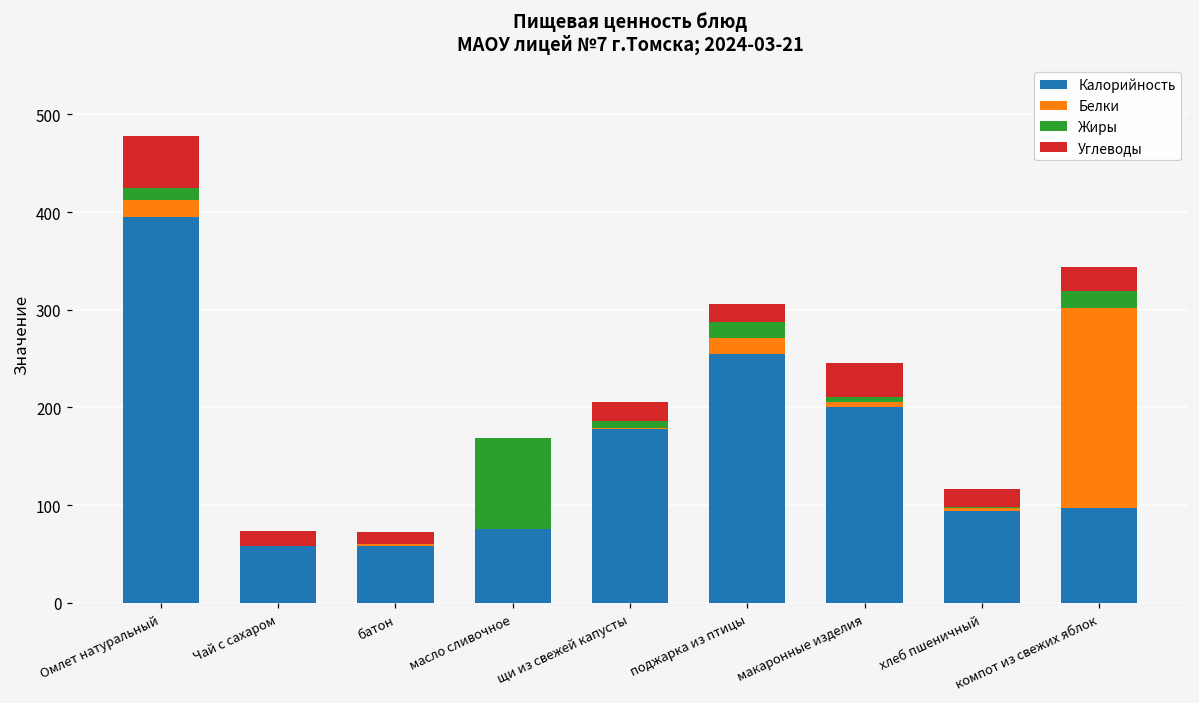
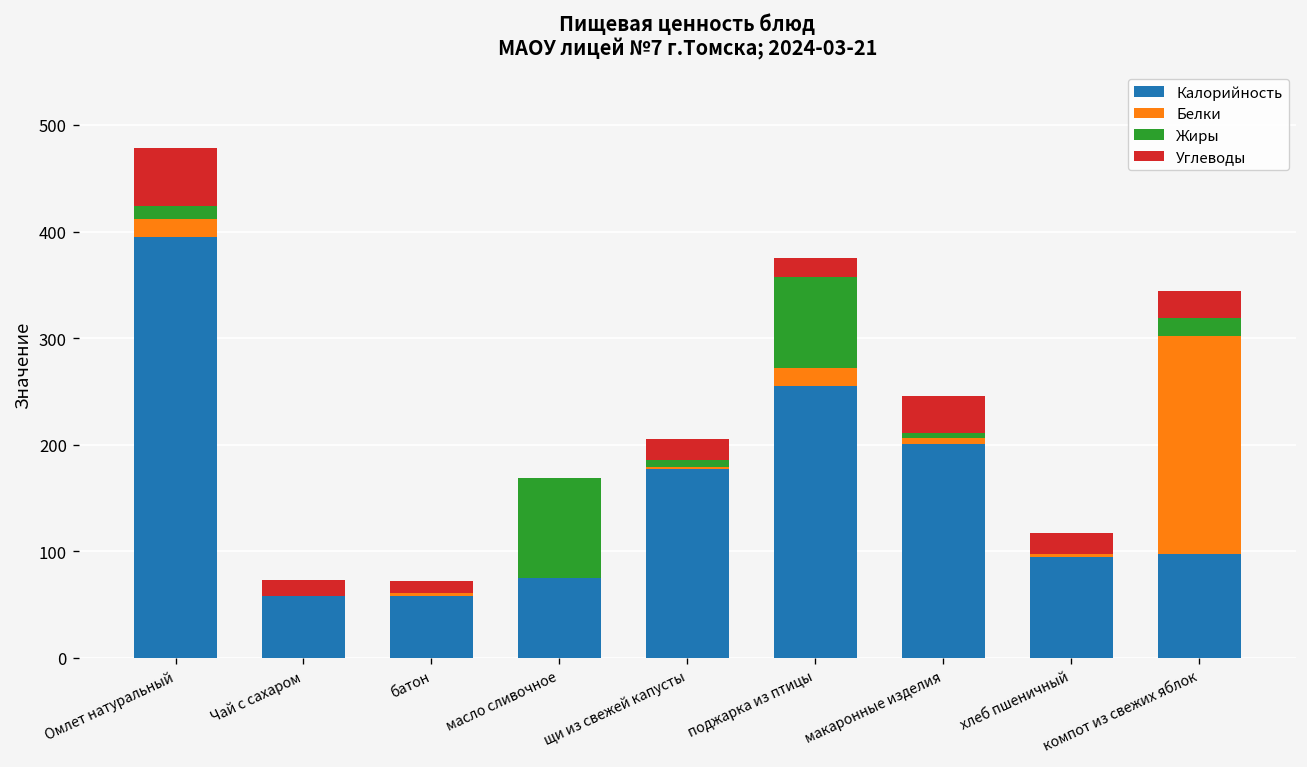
  {
    "Калорийность": {
      "Омлет натуральный": 400,
      "Чай с сахаром": 60,
      "батон": 60,
      "масло сливочное": 80,
      "щи из свежей капусты": 180,
      "поджарка из птицы": 260,
      "макаронные изделия": 200,
      "хлеб пшеничный": 90,
      "компот из свежих яблок": 100
    },
    "Белки": {
      "Омлет натуральный": 20,
      "Чай с сахаром": 0,
      "поджарка из птицы": 20,
      "макаронные изделия": 10,
      "хлеб пшеничный": 0,
      "компот из свежих яблок": 210
    },
    "Жиры": {
      "Омлет натуральный": 10,
      "Чай с сахаром": 0,
      "масло сливочное": 90,
      "щи из свежей капусты": 10,
-     "поджарка из птицы": 20,
+     "поджарка из птицы": 90,
      "макаронные изделия": 10,
      "компот из свежих яблок": 20
    },
    "Углеводы": {
      "Омлет натуральный": 50,
      "Чай с сахаром": 20,
      "батон": 10,
      "щи из свежей капусты": 20,
      "поджарка из птицы": 20,
      "макаронные изделия": 30,
      "хлеб пшеничный": 20,
      "компот из свежих яблок": 20
    }
  }
